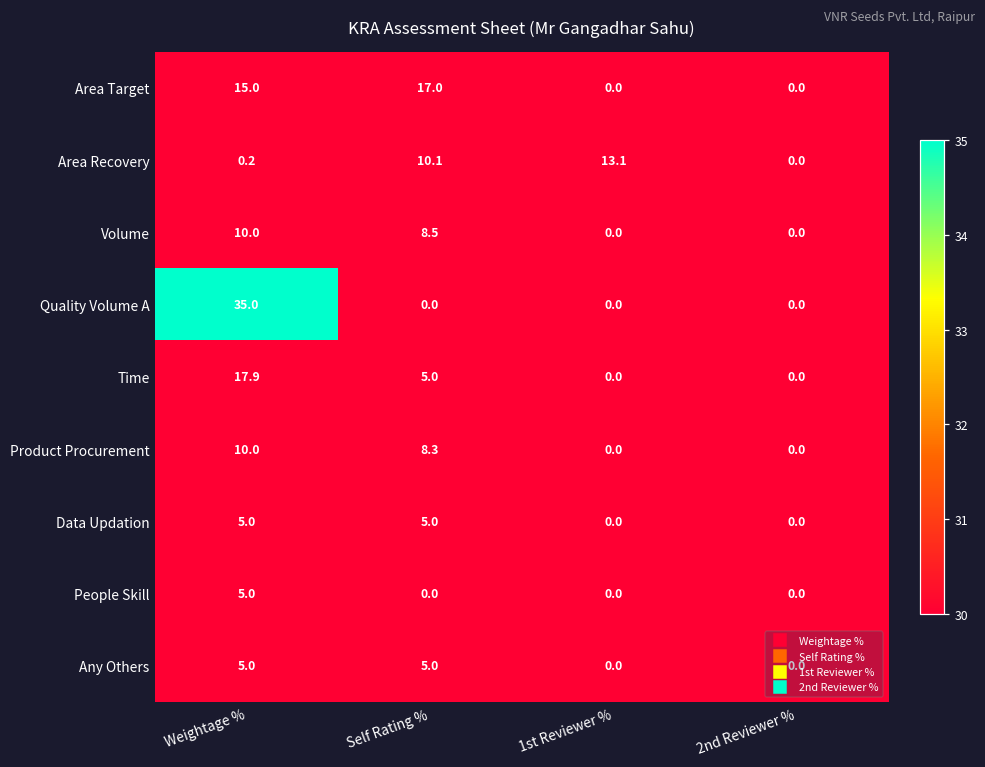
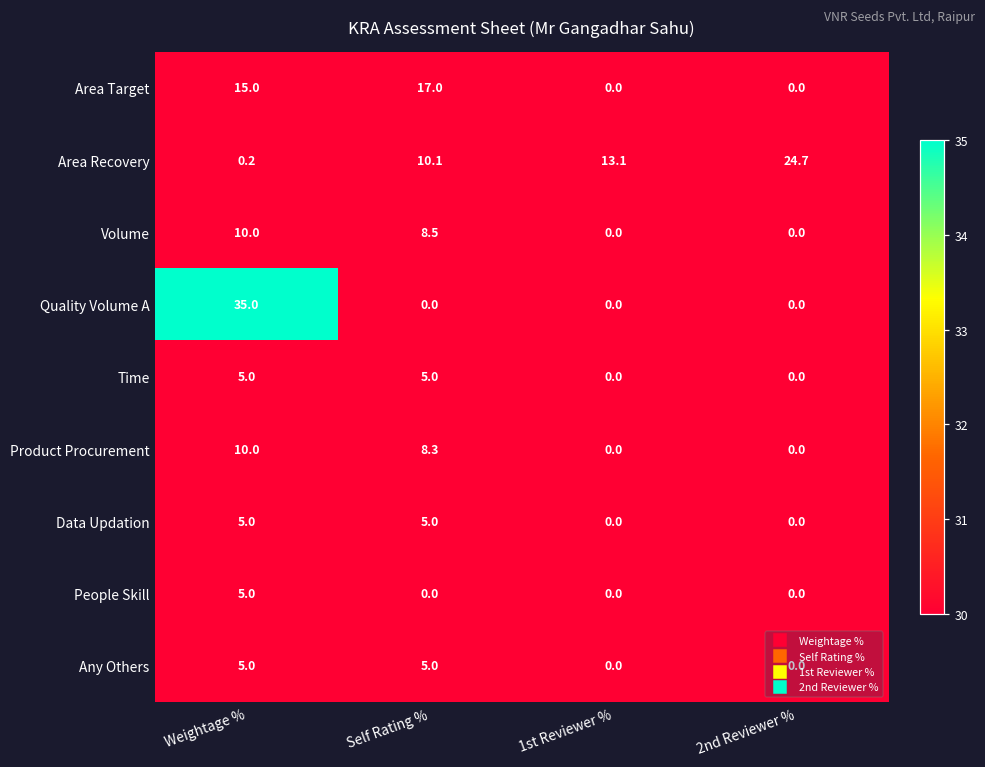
  {
    "Area Target": {
      "Weightage %": 15.0,
      "Self Rating %": 17.0,
      "1st Reviewer %": 0.0,
      "2nd Reviewer %": 0.0
    },
    "Area Recovery": {
      "Weightage %": 0.2,
      "Self Rating %": 10.1,
      "1st Reviewer %": 13.1,
-     "2nd Reviewer %": 0.0
+     "2nd Reviewer %": 24.7
    },
    "Volume": {
      "Weightage %": 10.0,
      "Self Rating %": 8.5,
      "1st Reviewer %": 0.0,
      "2nd Reviewer %": 0.0
    },
    "Quality Volume A": {
      "Weightage %": 35.0,
      "Self Rating %": 0.0,
      "1st Reviewer %": 0.0,
      "2nd Reviewer %": 0.0
    },
    "Time": {
-     "Weightage %": 17.9,
+     "Weightage %": 5.0,
      "Self Rating %": 5.0,
      "1st Reviewer %": 0.0,
      "2nd Reviewer %": 0.0
    },
    "Product Procurement": {
      "Weightage %": 10.0,
      "Self Rating %": 8.3,
      "1st Reviewer %": 0.0,
      "2nd Reviewer %": 0.0
    },
    "Data Updation": {
      "Weightage %": 5.0,
      "Self Rating %": 5.0,
      "1st Reviewer %": 0.0,
      "2nd Reviewer %": 0.0
    },
    "People Skill": {
      "Weightage %": 5.0,
      "Self Rating %": 0.0,
      "1st Reviewer %": 0.0,
      "2nd Reviewer %": 0.0
    },
    "Any Others": {
      "Weightage %": 5.0,
      "Self Rating %": 5.0,
      "1st Reviewer %": 0.0
    }
  }
